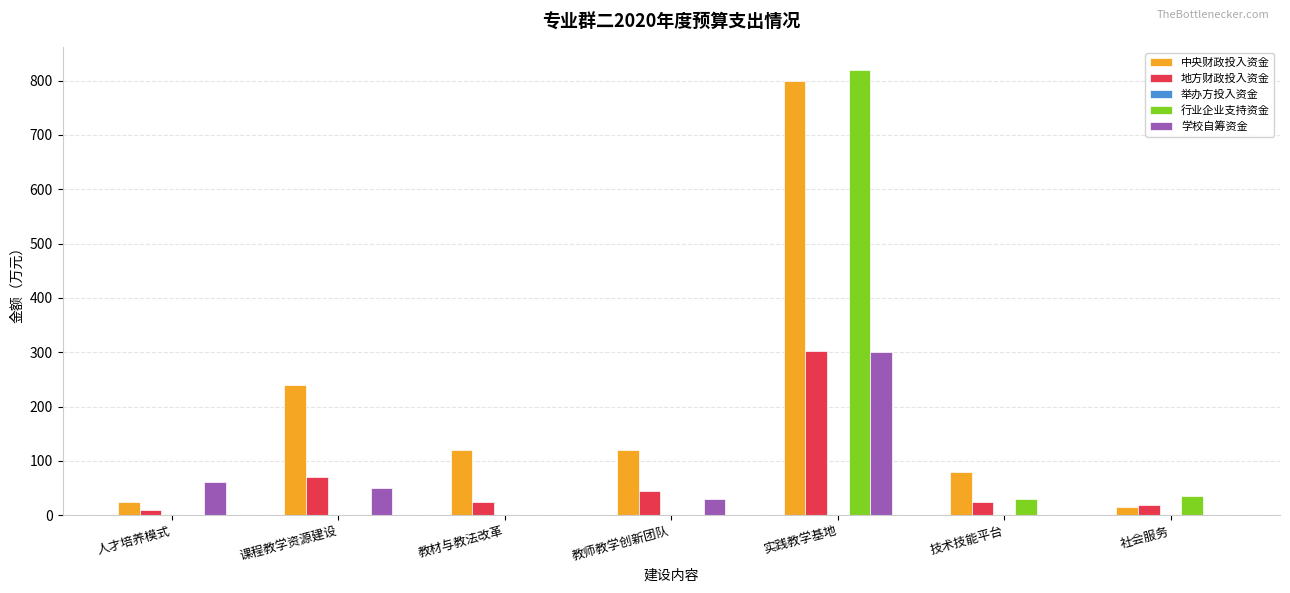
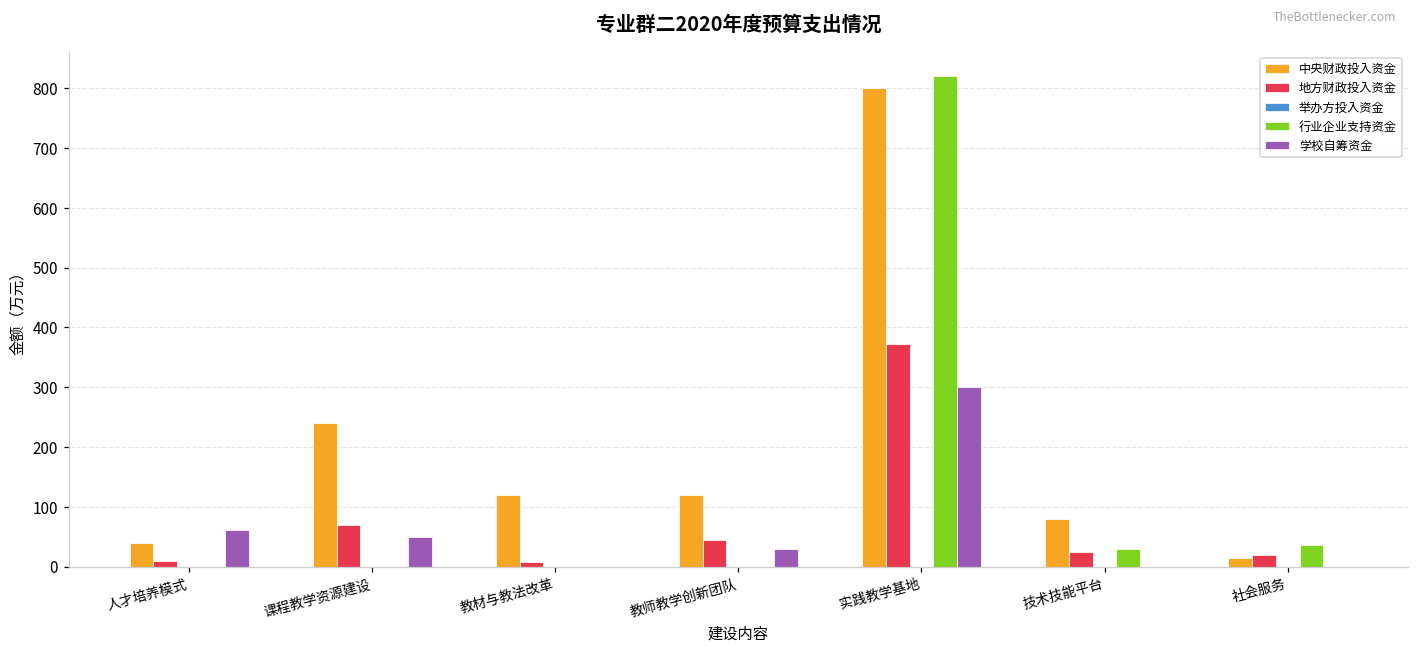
  {
    "中央财政投入资金": {
-     "人才培养模式": 30,
+     "人才培养模式": 40,
      "课程教学资源建设": 240,
      "教材与教法改革": 120,
      "教师教学创新团队": 120,
      "实践教学基地": 800,
      "技术技能平台": 80,
      "社会服务": 20
    },
    "地方财政投入资金": {
      "人才培养模式": 10,
      "课程教学资源建设": 70,
-     "教材与教法改革": 30,
+     "教材与教法改革": 10,
      "教师教学创新团队": 50,
-     "实践教学基地": 300,
+     "实践教学基地": 370,
      "技术技能平台": 30,
      "社会服务": 20
    },
    "举办方投入资金": {
      "人才培养模式": 0,
      "课程教学资源建设": 0,
      "教材与教法改革": 0,
      "教师教学创新团队": 0,
      "实践教学基地": 0,
      "技术技能平台": 0,
      "社会服务": 0
    },
    "行业企业支持资金": {
      "人才培养模式": 0,
      "课程教学资源建设": 0,
      "教材与教法改革": 0,
      "教师教学创新团队": 0,
      "实践教学基地": 820,
      "技术技能平台": 30,
      "社会服务": 40
    },
    "学校自筹资金": {
      "人才培养模式": 60,
      "课程教学资源建设": 50,
      "教材与教法改革": 0,
      "教师教学创新团队": 30,
      "实践教学基地": 300,
      "技术技能平台": 0,
      "社会服务": 0
    }
  }
